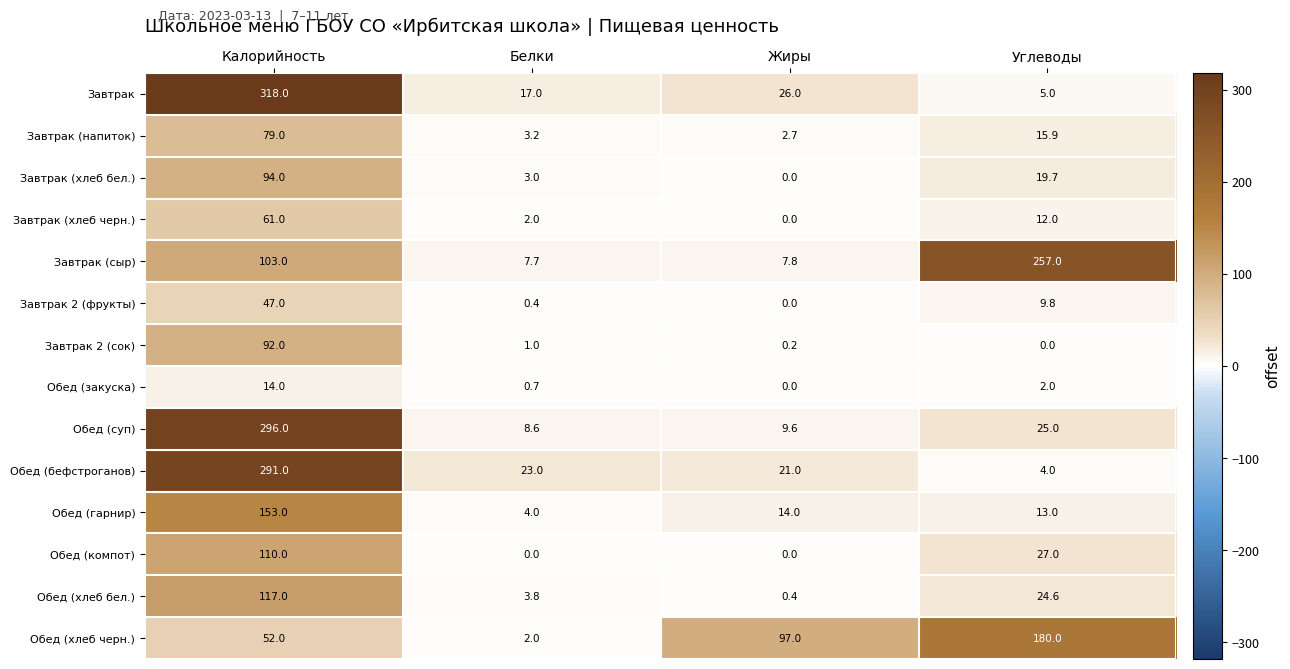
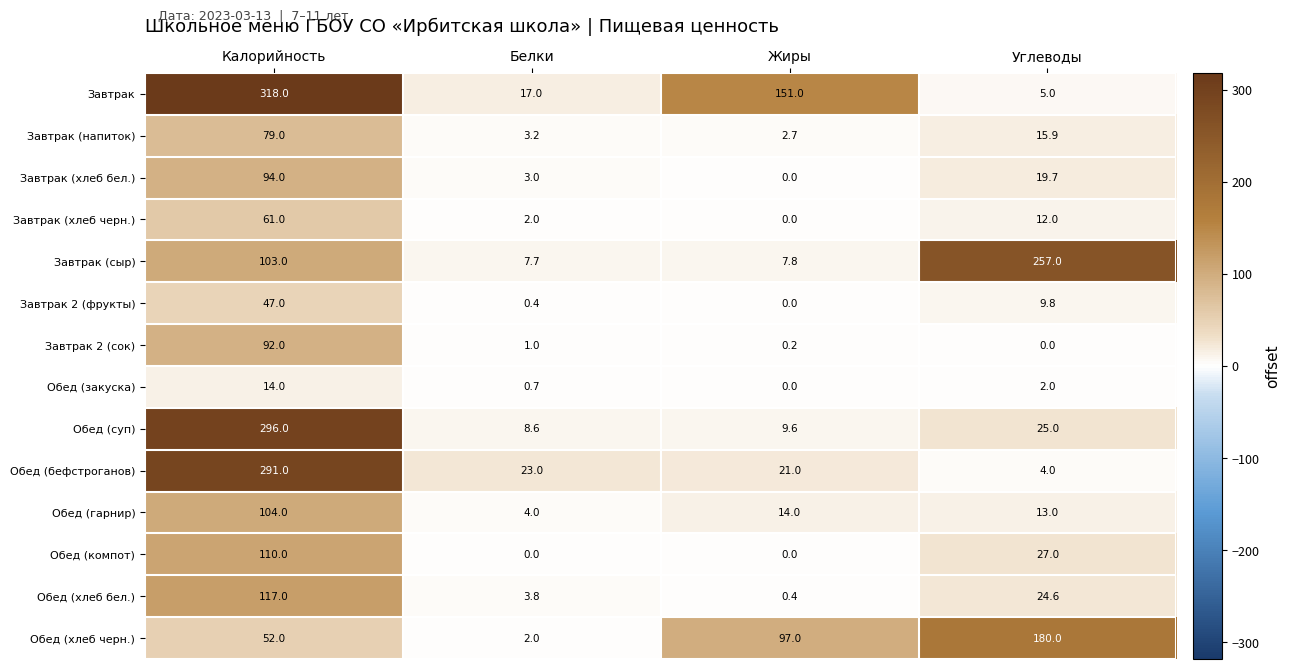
  {
    "Завтрак": {
      "Калорийность": 318.0,
      "Белки": 17.0,
-     "Жиры": 26.0,
+     "Жиры": 151.0,
      "Углеводы": 5.0
    },
    "Завтрак (напиток)": {
      "Калорийность": 79.0,
      "Белки": 3.2,
      "Жиры": 2.7,
      "Углеводы": 15.9
    },
    "Завтрак (хлеб бел.)": {
      "Калорийность": 94.0,
      "Белки": 3.0,
      "Жиры": 0.0,
      "Углеводы": 19.7
    },
    "Завтрак (хлеб черн.)": {
      "Калорийность": 61.0,
      "Белки": 2.0,
      "Жиры": 0.0,
      "Углеводы": 12.0
    },
    "Завтрак (сыр)": {
      "Калорийность": 103.0,
      "Белки": 7.7,
      "Жиры": 7.8,
      "Углеводы": 257.0
    },
    "Завтрак 2 (фрукты)": {
      "Калорийность": 47.0,
      "Белки": 0.4,
      "Жиры": 0.0,
      "Углеводы": 9.8
    },
    "Завтрак 2 (сок)": {
      "Калорийность": 92.0,
      "Белки": 1.0,
      "Жиры": 0.2,
      "Углеводы": 0.0
    },
    "Обед (закуска)": {
      "Калорийность": 14.0,
      "Белки": 0.7,
      "Жиры": 0.0,
      "Углеводы": 2.0
    },
    "Обед (суп)": {
      "Калорийность": 296.0,
      "Белки": 8.6,
      "Жиры": 9.6,
      "Углеводы": 25.0
    },
    "Обед (бефстроганов)": {
      "Калорийность": 291.0,
      "Белки": 23.0,
      "Жиры": 21.0,
      "Углеводы": 4.0
    },
    "Обед (гарнир)": {
-     "Калорийность": 153.0,
+     "Калорийность": 104.0,
      "Белки": 4.0,
      "Жиры": 14.0,
      "Углеводы": 13.0
    },
    "Обед (компот)": {
      "Калорийность": 110.0,
      "Белки": 0.0,
      "Жиры": 0.0,
      "Углеводы": 27.0
    },
    "Обед (хлеб бел.)": {
      "Калорийность": 117.0,
      "Белки": 3.8,
      "Жиры": 0.4,
      "Углеводы": 24.6
    },
    "Обед (хлеб черн.)": {
      "Калорийность": 52.0,
      "Белки": 2.0,
      "Жиры": 97.0,
      "Углеводы": 180.0
    }
  }
